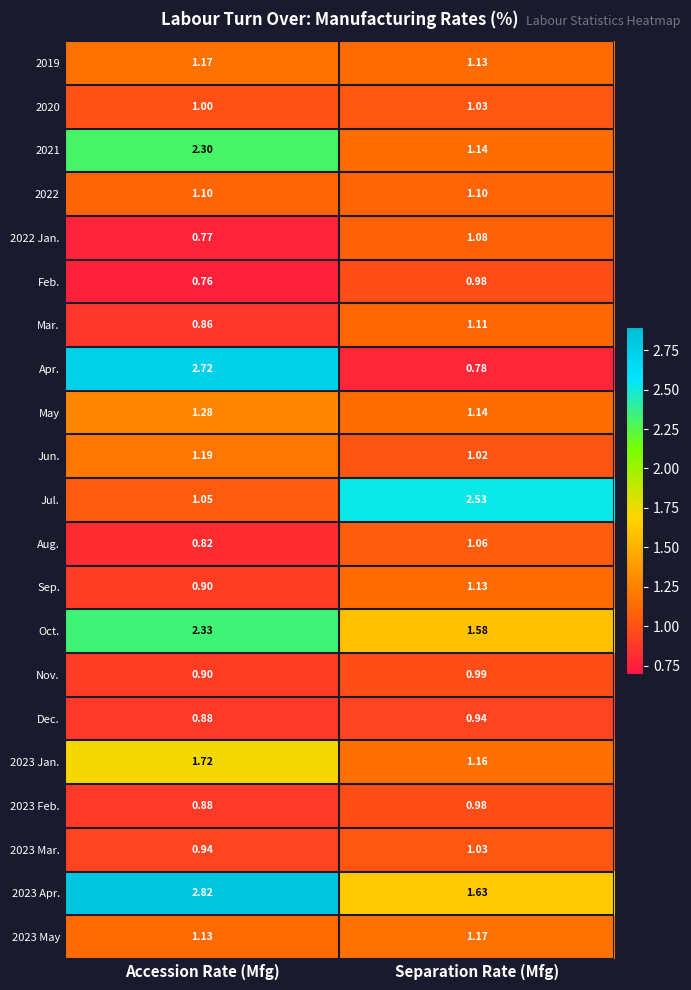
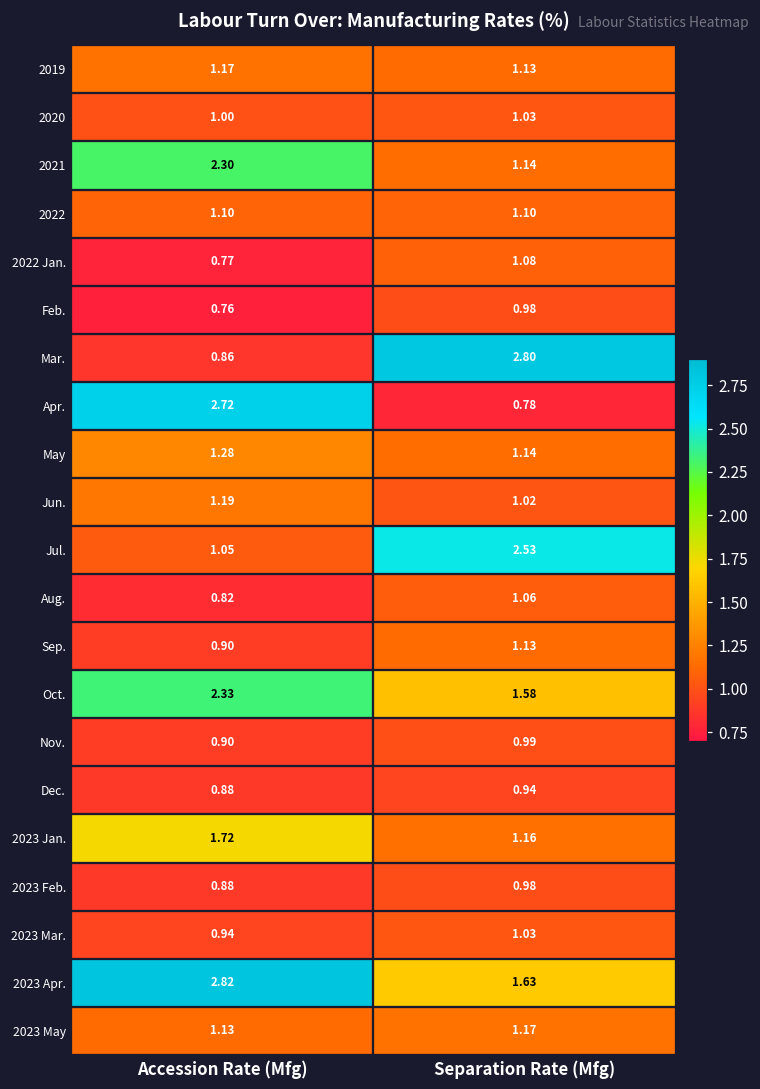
  {
    "2019": {
      "Accession Rate (Mfg)": 1.17,
      "Separation Rate (Mfg)": 1.13
    },
    "2020": {
      "Accession Rate (Mfg)": 1.00,
      "Separation Rate (Mfg)": 1.03
    },
    "2021": {
      "Accession Rate (Mfg)": 2.30,
      "Separation Rate (Mfg)": 1.14
    },
    "2022": {
      "Accession Rate (Mfg)": 1.10,
      "Separation Rate (Mfg)": 1.10
    },
    "2022 Jan.": {
      "Accession Rate (Mfg)": 0.77,
      "Separation Rate (Mfg)": 1.08
    },
    "Feb.": {
      "Accession Rate (Mfg)": 0.76,
      "Separation Rate (Mfg)": 0.98
    },
    "Mar.": {
      "Accession Rate (Mfg)": 0.86,
-     "Separation Rate (Mfg)": 1.11
+     "Separation Rate (Mfg)": 2.80
    },
    "Apr.": {
      "Accession Rate (Mfg)": 2.72,
      "Separation Rate (Mfg)": 0.78
    },
    "May": {
      "Accession Rate (Mfg)": 1.28,
      "Separation Rate (Mfg)": 1.14
    },
    "Jun.": {
      "Accession Rate (Mfg)": 1.19,
      "Separation Rate (Mfg)": 1.02
    },
    "Jul.": {
      "Accession Rate (Mfg)": 1.05,
      "Separation Rate (Mfg)": 2.53
    },
    "Aug.": {
      "Accession Rate (Mfg)": 0.82,
      "Separation Rate (Mfg)": 1.06
    },
    "Sep.": {
      "Accession Rate (Mfg)": 0.90,
      "Separation Rate (Mfg)": 1.13
    },
    "Oct.": {
      "Accession Rate (Mfg)": 2.33,
      "Separation Rate (Mfg)": 1.58
    },
    "Nov.": {
      "Accession Rate (Mfg)": 0.90,
      "Separation Rate (Mfg)": 0.99
    },
    "Dec.": {
      "Accession Rate (Mfg)": 0.88,
      "Separation Rate (Mfg)": 0.94
    },
    "2023 Jan.": {
      "Accession Rate (Mfg)": 1.72,
      "Separation Rate (Mfg)": 1.16
    },
    "2023 Feb.": {
      "Accession Rate (Mfg)": 0.88,
      "Separation Rate (Mfg)": 0.98
    },
    "2023 Mar.": {
      "Accession Rate (Mfg)": 0.94,
      "Separation Rate (Mfg)": 1.03
    },
    "2023 Apr.": {
      "Accession Rate (Mfg)": 2.82,
      "Separation Rate (Mfg)": 1.63
    },
    "2023 May": {
      "Accession Rate (Mfg)": 1.13,
      "Separation Rate (Mfg)": 1.17
    }
  }
